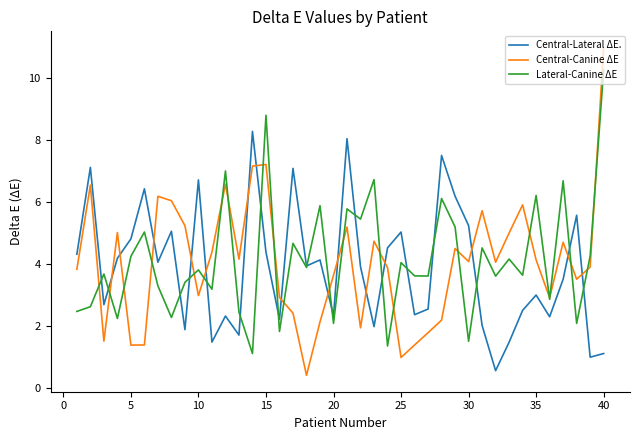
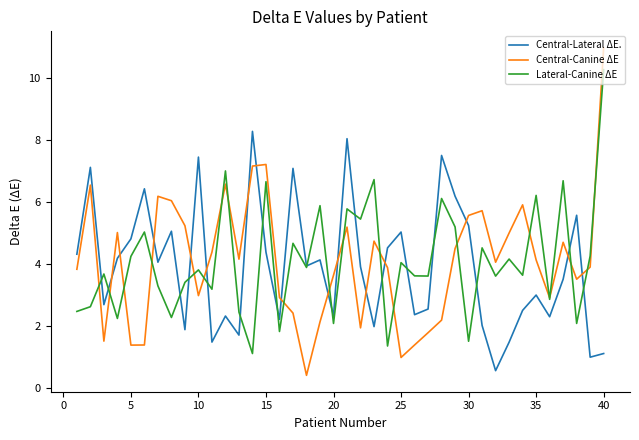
  {
    "Central-Lateral ΔE.": {
      "5": 4.8,
-     "10": 6.7,
+     "10": 7.4,
      "15": 4.4,
      "20": 2.3,
      "25": 5.0,
      "30": 5.2,
      "35": 3.0,
      "40": 1.1
    },
    "Central-Canine ΔE": {
      "5": 1.4,
      "10": 3.0,
      "15": 7.2,
      "20": 3.6,
      "25": 1.0,
-     "30": 4.1,
+     "30": 5.6,
      "35": 4.1
    },
    "Lateral-Canine ΔE": {
      "5": 4.2,
      "10": 3.8,
-     "15": 8.8,
+     "15": 6.7,
      "20": 2.1,
      "25": 4.0,
      "30": 1.5,
      "35": 6.2
    }
  }
